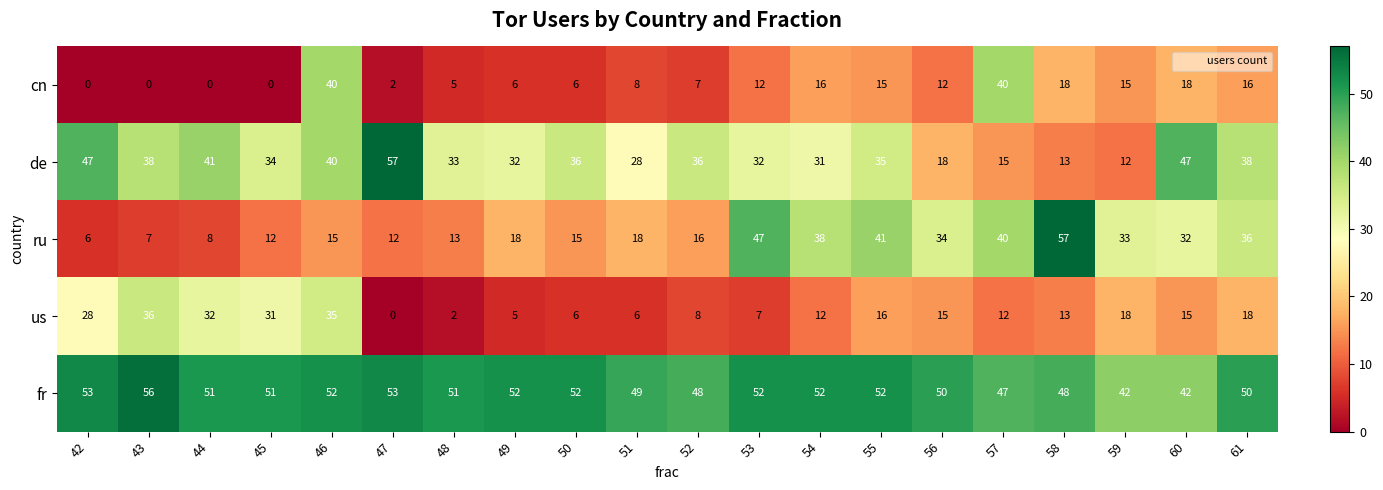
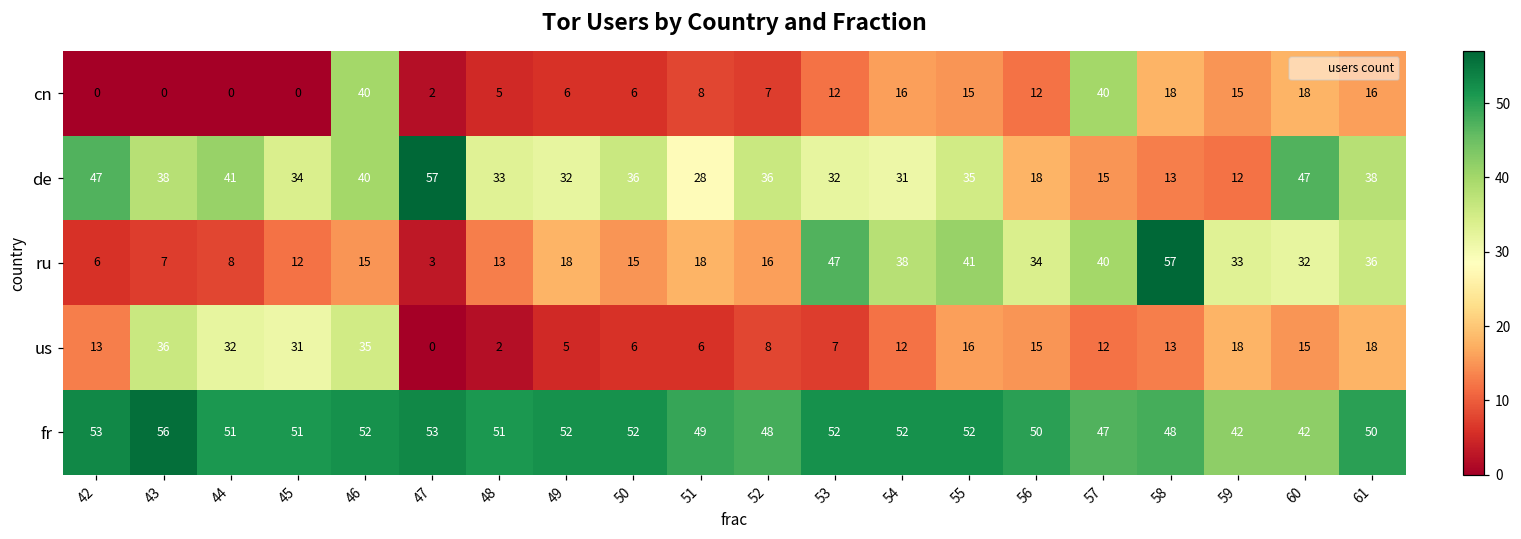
  {
    "cn": {
      "42": 0,
      "43": 0,
      "44": 0,
      "45": 0,
      "46": 40,
      "47": 2,
      "48": 5,
      "49": 6,
      "50": 6,
      "51": 8,
      "52": 7,
      "53": 12,
      "54": 16,
      "55": 15,
      "56": 12,
      "57": 40,
      "58": 18,
      "59": 15,
      "60": 18,
      "61": 16
    },
    "de": {
      "42": 47,
      "43": 38,
      "44": 41,
      "45": 34,
      "46": 40,
      "47": 57,
      "48": 33,
      "49": 32,
      "50": 36,
      "51": 28,
      "52": 36,
      "53": 32,
      "54": 31,
      "55": 35,
      "56": 18,
      "57": 15,
      "58": 13,
      "59": 12,
      "60": 47,
      "61": 38
    },
    "ru": {
      "42": 6,
      "43": 7,
      "44": 8,
      "45": 12,
      "46": 15,
-     "47": 12,
+     "47": 3,
      "48": 13,
      "49": 18,
      "50": 15,
      "51": 18,
      "52": 16,
      "53": 47,
      "54": 38,
      "55": 41,
      "56": 34,
      "57": 40,
      "58": 57,
      "59": 33,
      "60": 32,
      "61": 36
    },
    "us": {
-     "42": 28,
+     "42": 13,
      "43": 36,
      "44": 32,
      "45": 31,
      "46": 35,
      "47": 0,
      "48": 2,
      "49": 5,
      "50": 6,
      "51": 6,
      "52": 8,
      "53": 7,
      "54": 12,
      "55": 16,
      "56": 15,
      "57": 12,
      "58": 13,
      "59": 18,
      "60": 15,
      "61": 18
    },
    "fr": {
      "42": 53,
      "43": 56,
      "44": 51,
      "45": 51,
      "46": 52,
      "47": 53,
      "48": 51,
      "49": 52,
      "50": 52,
      "51": 49,
      "52": 48,
      "53": 52,
      "54": 52,
      "55": 52,
      "56": 50,
      "57": 47,
      "58": 48,
      "59": 42,
      "60": 42,
      "61": 50
    }
  }
